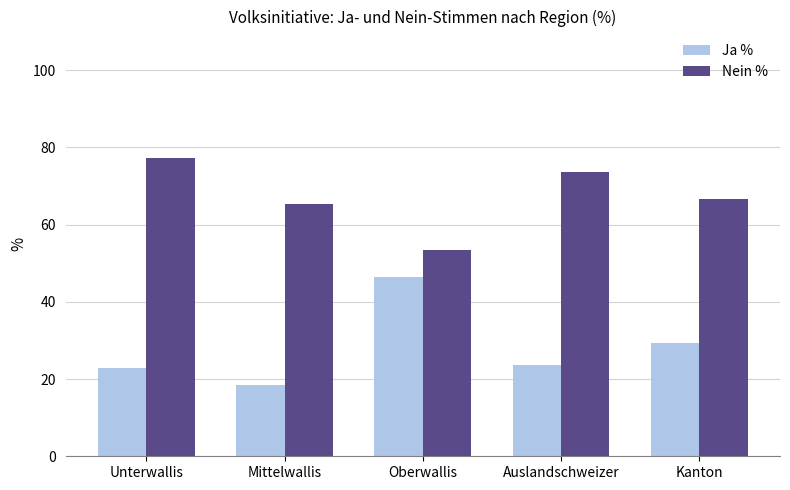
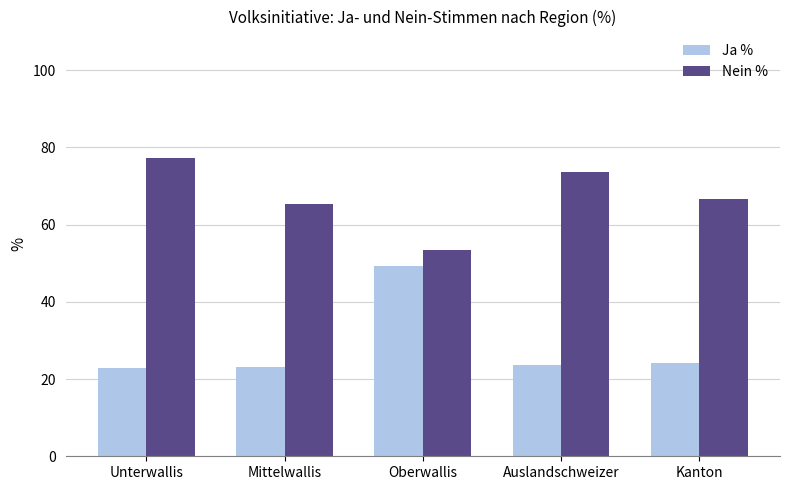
  {
    "Ja %": {
      "Unterwallis": 23,
-     "Mittelwallis": 18,
-     "Oberwallis": 47,
+     "Mittelwallis": 23,
+     "Oberwallis": 49,
      "Auslandschweizer": 24,
-     "Kanton": 29
+     "Kanton": 24
    },
    "Nein %": {
      "Unterwallis": 77,
      "Mittelwallis": 65,
      "Oberwallis": 53,
      "Auslandschweizer": 74,
      "Kanton": 67
    }
  }
